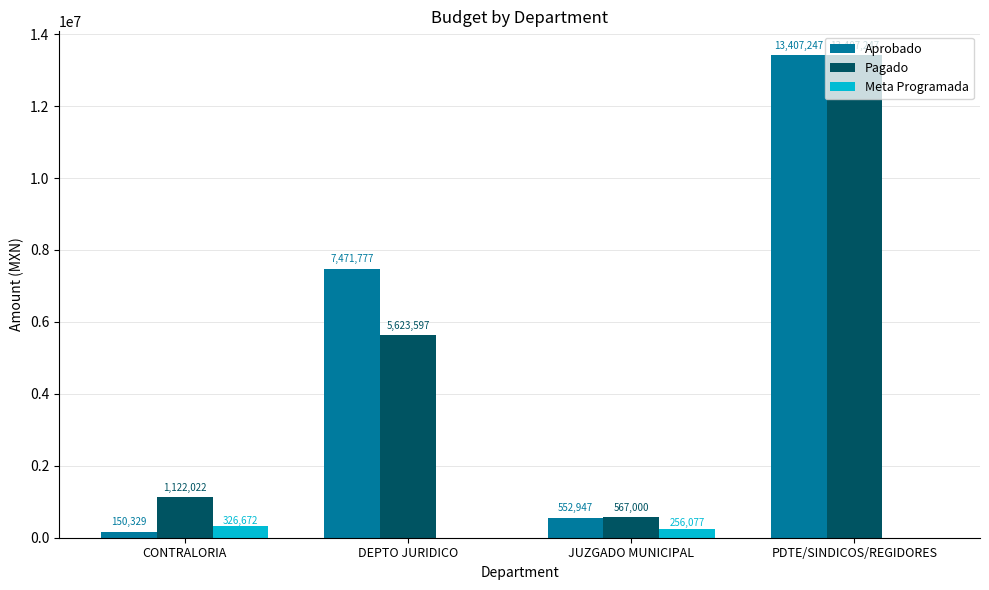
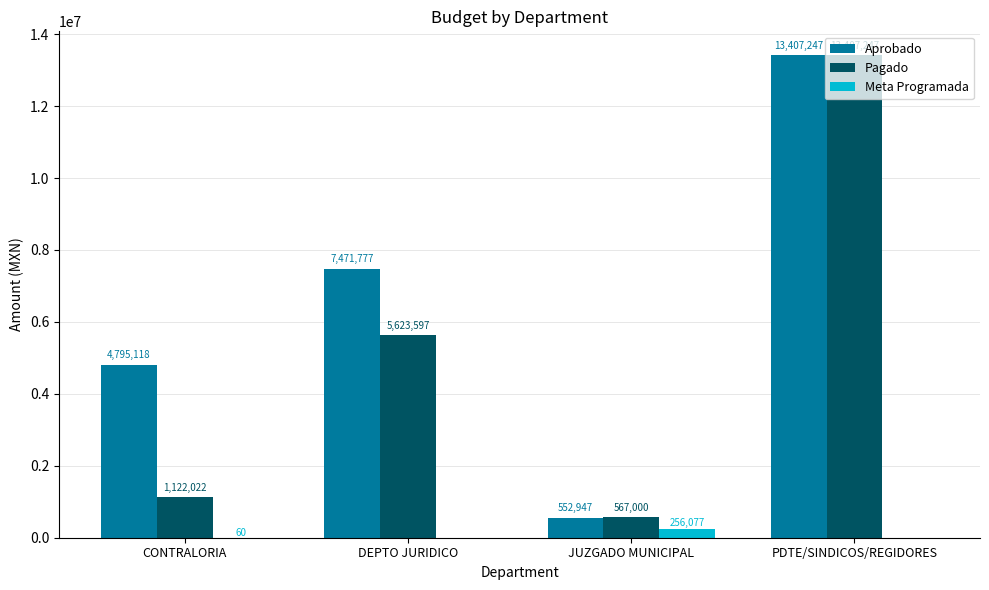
  {
    "Aprobado": {
-     "CONTRALORIA": "150,329",
+     "CONTRALORIA": "4,795,118",
      "DEPTO JURIDICO": "7,471,777",
      "JUZGADO MUNICIPAL": "552,947",
      "PDTE/SINDICOS/REGIDORES": "13,407,247"
    },
    "Pagado": {
      "CONTRALORIA": "1,122,022",
      "DEPTO JURIDICO": "5,623,597",
      "JUZGADO MUNICIPAL": "567,000"
    },
    "Meta Programada": {
-     "CONTRALORIA": "326,672",
+     "CONTRALORIA": "60",
      "JUZGADO MUNICIPAL": "256,077"
    }
  }
